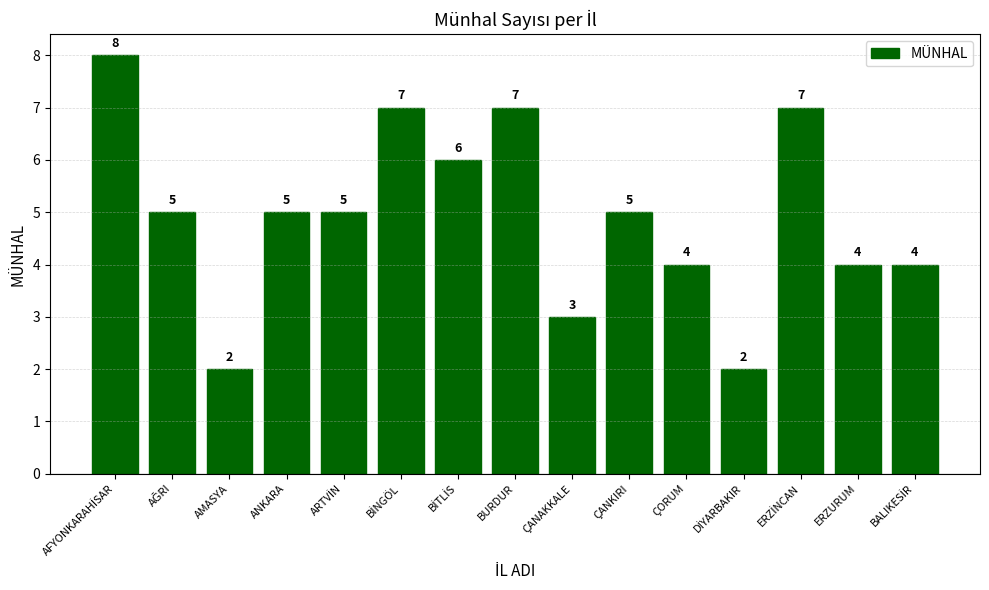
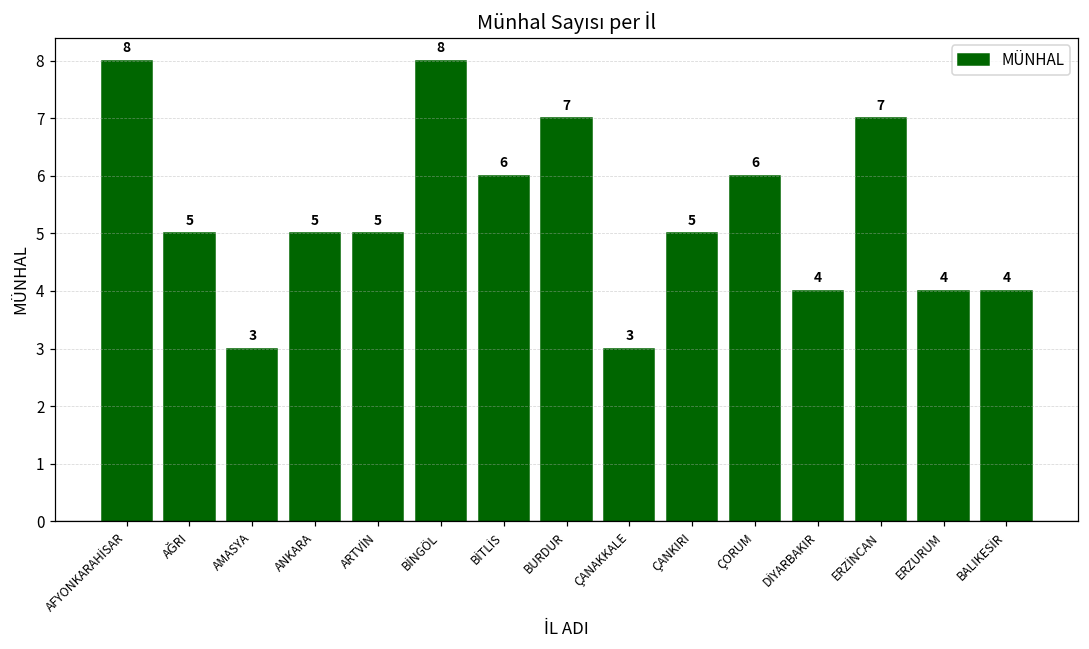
  {
    "AFYONKARAHİSAR": 8,
    "AĞRI": 5,
-   "AMASYA": 2,
+   "AMASYA": 3,
    "ANKARA": 5,
    "ARTVİN": 5,
-   "BİNGÖL": 7,
+   "BİNGÖL": 8,
    "BİTLİS": 6,
    "BURDUR": 7,
    "ÇANAKKALE": 3,
    "ÇANKIRI": 5,
-   "ÇORUM": 4,
-   "DİYARBAKIR": 2,
+   "ÇORUM": 6,
+   "DİYARBAKIR": 4,
    "ERZİNCAN": 7,
    "ERZURUM": 4,
    "BALIKESİR": 4
  }
